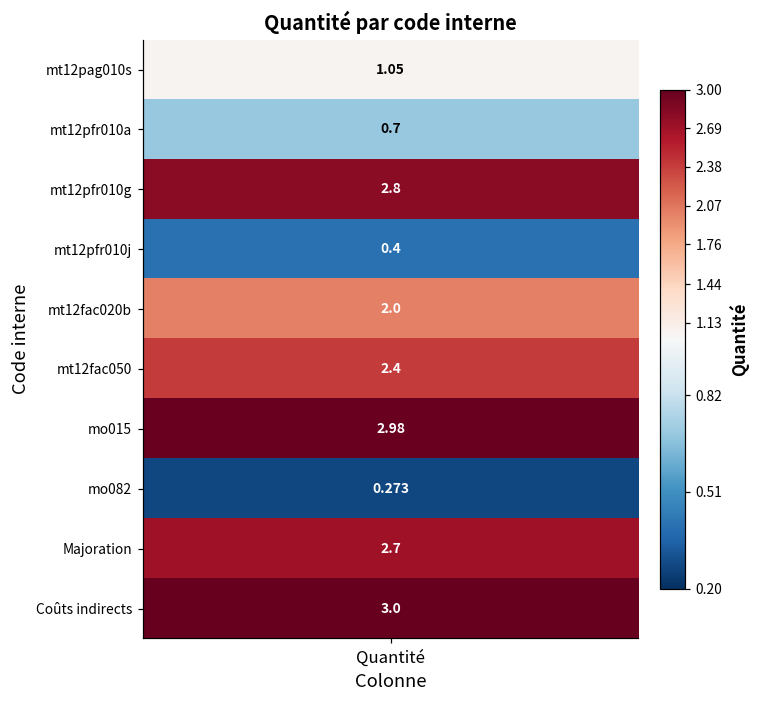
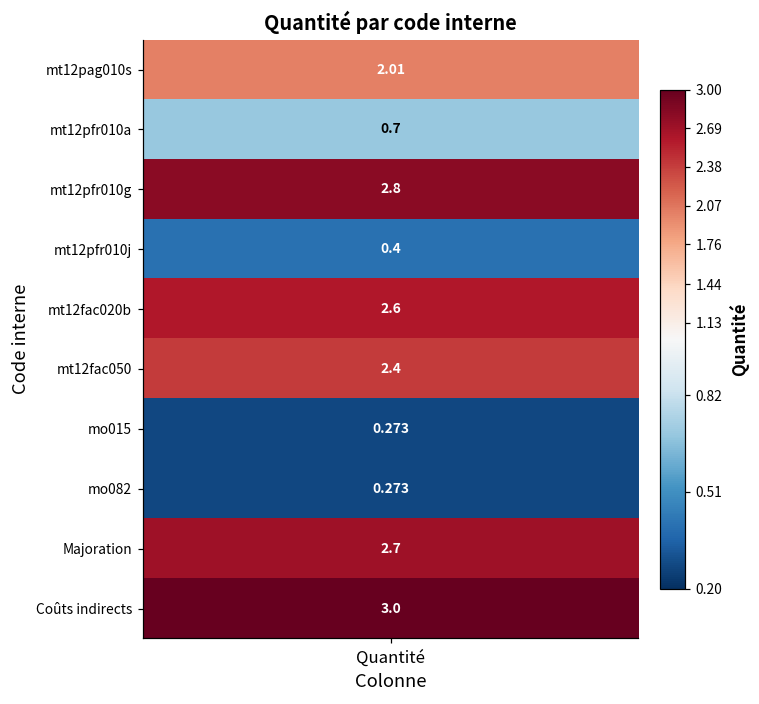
  {
    "mt12pag010s": {
-     "Quantité": 1.05
+     "Quantité": 2.01
    },
    "mt12pfr010a": {
      "Quantité": 0.7
    },
    "mt12pfr010g": {
      "Quantité": 2.8
    },
    "mt12pfr010j": {
      "Quantité": 0.4
    },
    "mt12fac020b": {
-     "Quantité": 2.0
+     "Quantité": 2.6
    },
    "mt12fac050": {
      "Quantité": 2.4
    },
    "mo015": {
-     "Quantité": 2.98
+     "Quantité": 0.273
    },
    "mo082": {
      "Quantité": 0.273
    },
    "Majoration": {
      "Quantité": 2.7
    },
    "Coûts indirects": {
      "Quantité": 3.0
    }
  }
